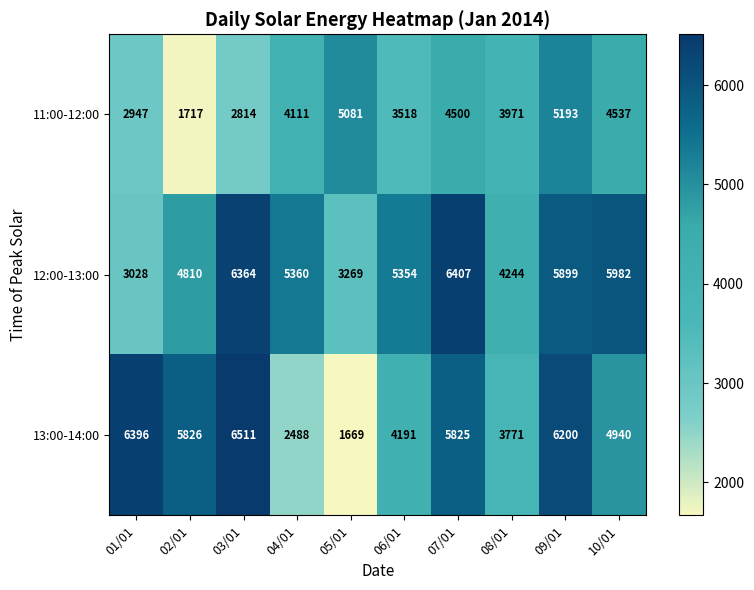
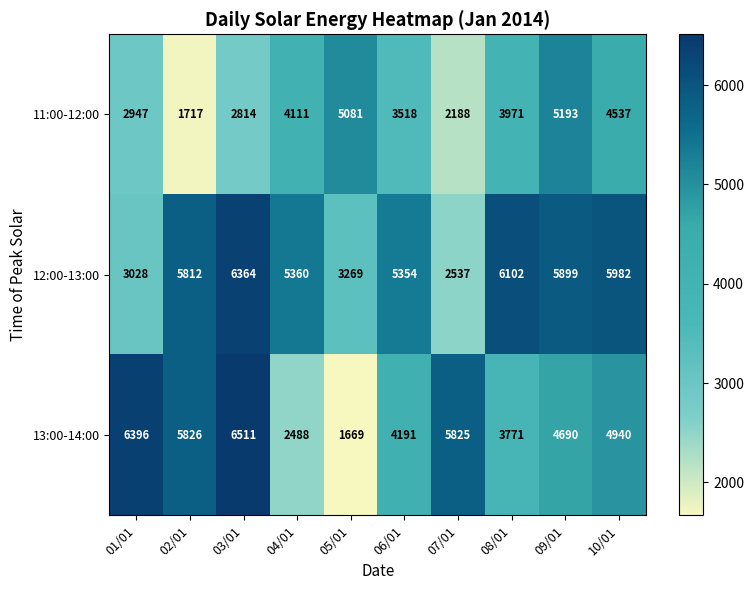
  {
    "11:00-12:00": {
      "01/01": 2947,
      "02/01": 1717,
      "03/01": 2814,
      "04/01": 4111,
      "05/01": 5081,
      "06/01": 3518,
-     "07/01": 4500,
+     "07/01": 2188,
      "08/01": 3971,
      "09/01": 5193,
      "10/01": 4537
    },
    "12:00-13:00": {
      "01/01": 3028,
-     "02/01": 4810,
+     "02/01": 5812,
      "03/01": 6364,
      "04/01": 5360,
      "05/01": 3269,
      "06/01": 5354,
-     "07/01": 6407,
-     "08/01": 4244,
+     "07/01": 2537,
+     "08/01": 6102,
      "09/01": 5899,
      "10/01": 5982
    },
    "13:00-14:00": {
      "01/01": 6396,
      "02/01": 5826,
      "03/01": 6511,
      "04/01": 2488,
      "05/01": 1669,
      "06/01": 4191,
      "07/01": 5825,
      "08/01": 3771,
-     "09/01": 6200,
+     "09/01": 4690,
      "10/01": 4940
    }
  }
